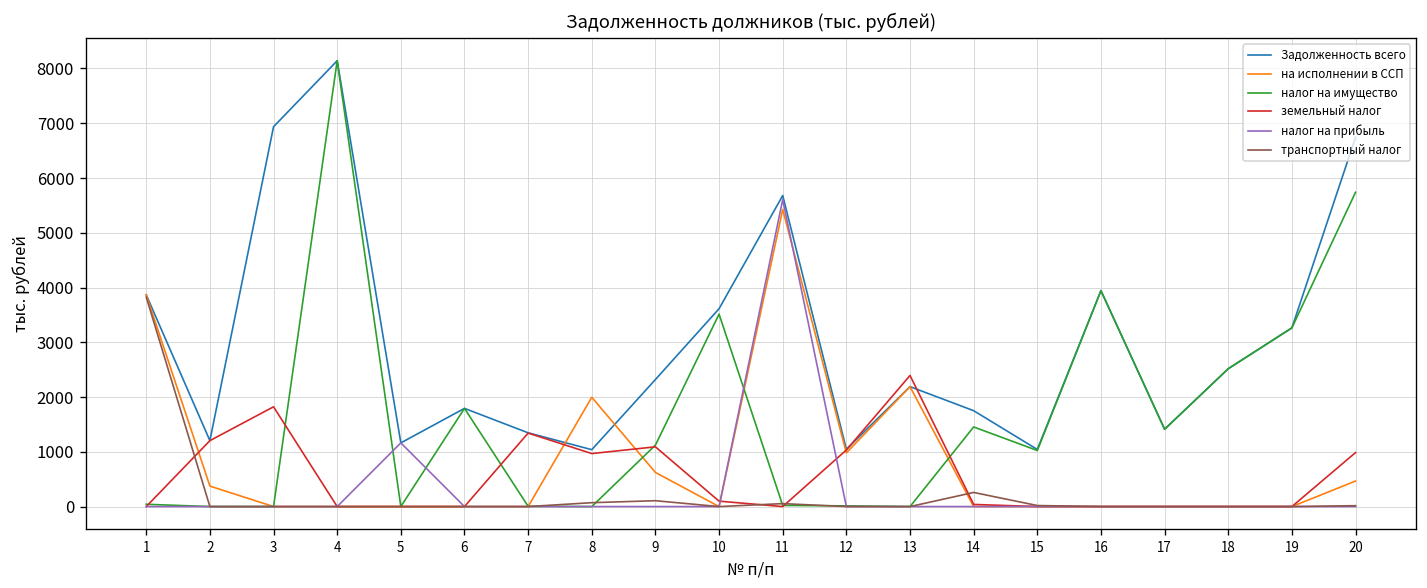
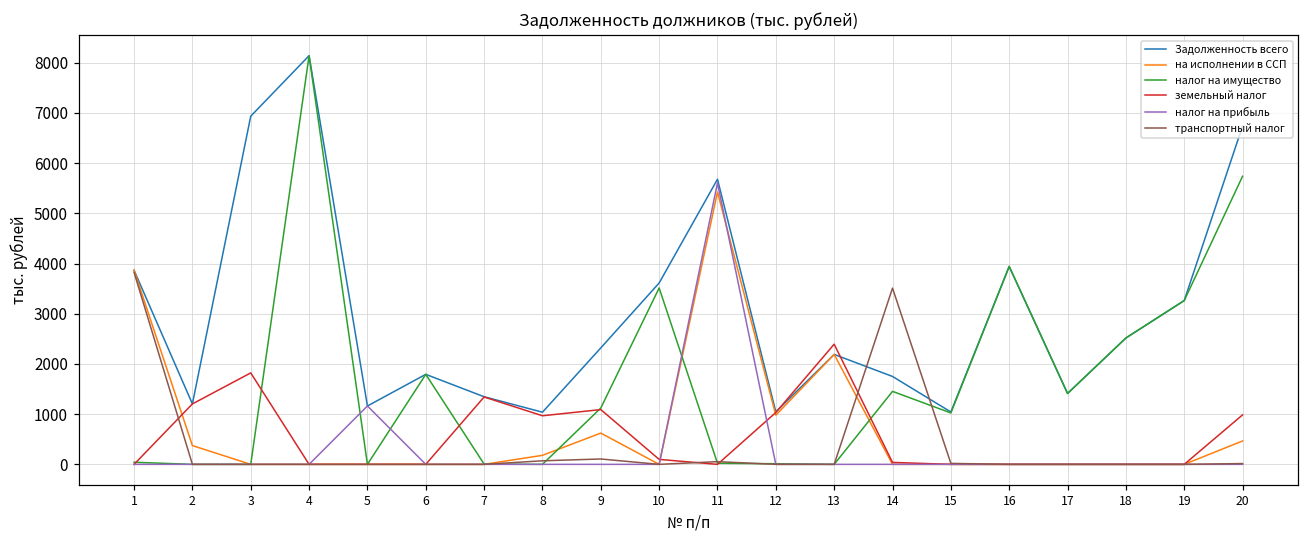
  {
    "Задолженность всего": {
      "3": 6900,
      "8": 1000,
      "9": 2300,
      "10": 3600,
      "11": 5700,
      "14": 1800
    },
    "на исполнении в ССП": {
      "2": 400,
-     "8": 2000,
+     "8": 200,
      "9": 600,
      "11": 5400,
      "20": 500
    },
    "налог на имущество": {
      "10": 3500,
      "14": 1500,
      "20": 5700
    },
    "земельный налог": {
      "3": 1800,
      "8": 1000,
      "10": 100,
      "13": 2400,
      "20": 1000
    },
    "налог на прибыль": {
      "9": 0,
      "11": 5600
    },
    "транспортный налог": {
      "8": 100,
      "9": 100,
-     "14": 300
+     "14": 3500
    }
  }
